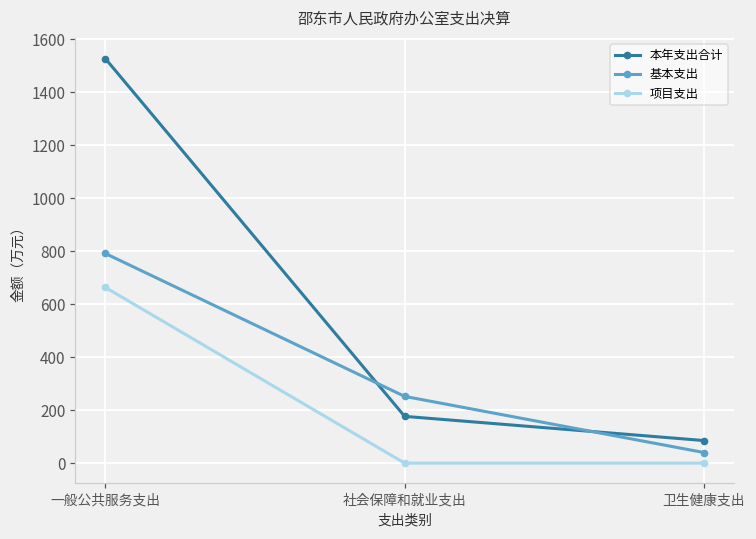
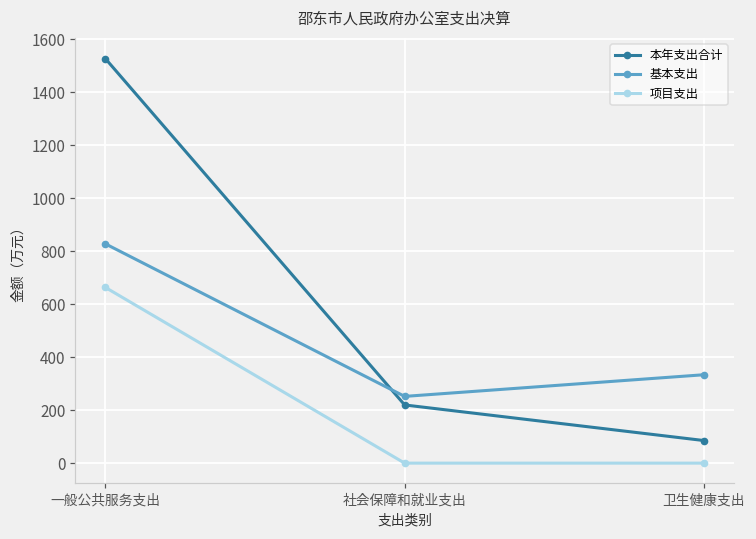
  {
    "本年支出合计": {
      "一般公共服务支出": 1530,
-     "社会保障和就业支出": 180,
+     "社会保障和就业支出": 220,
      "卫生健康支出": 90
    },
    "基本支出": {
-     "一般公共服务支出": 790,
+     "一般公共服务支出": 830,
      "社会保障和就业支出": 250,
-     "卫生健康支出": 40
+     "卫生健康支出": 330
    },
    "项目支出": {
      "一般公共服务支出": 660,
      "社会保障和就业支出": 0,
      "卫生健康支出": 0
    }
  }
